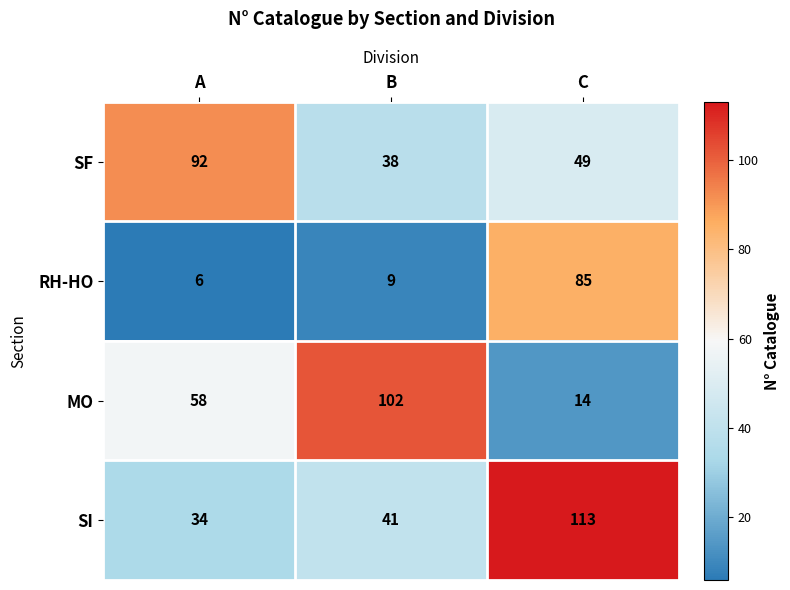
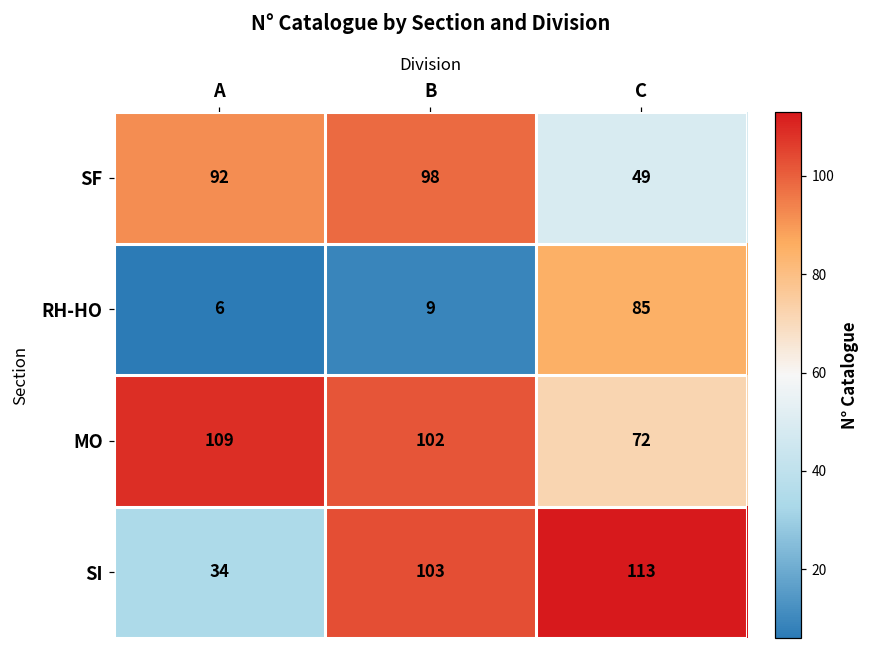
  {
    "SF": {
      "A": 92,
-     "B": 38,
+     "B": 98,
      "C": 49
    },
    "RH-HO": {
      "A": 6,
      "B": 9,
      "C": 85
    },
    "MO": {
-     "A": 58,
+     "A": 109,
      "B": 102,
-     "C": 14
+     "C": 72
    },
    "SI": {
      "A": 34,
-     "B": 41,
+     "B": 103,
      "C": 113
    }
  }
